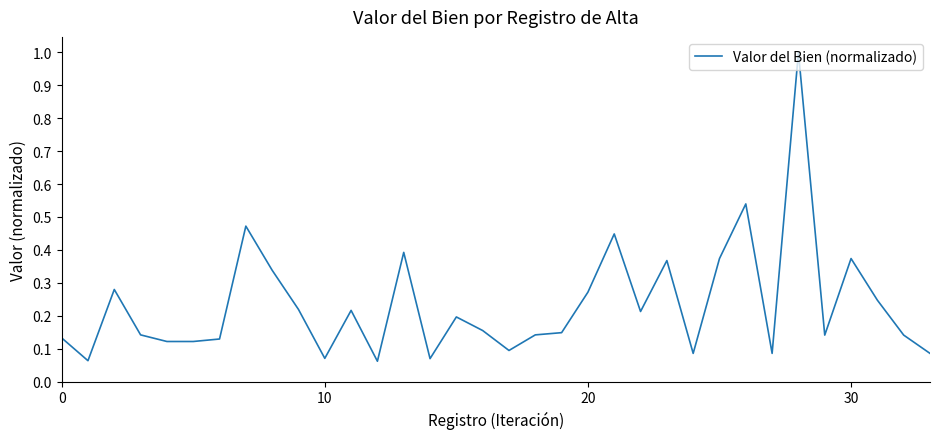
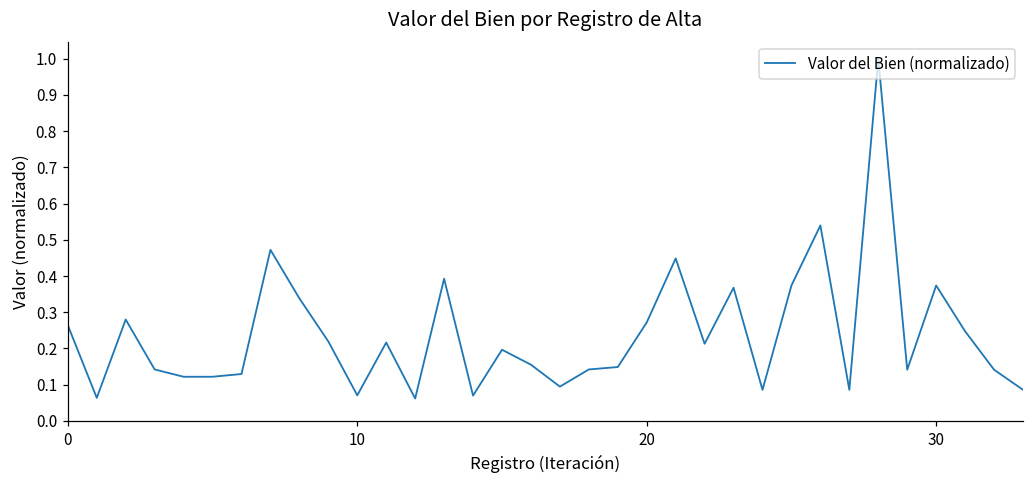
  {
-   "0": 0.13,
+   "0": 0.26,
    "10": 0.07,
    "20": 0.27,
    "30": 0.37
  }
